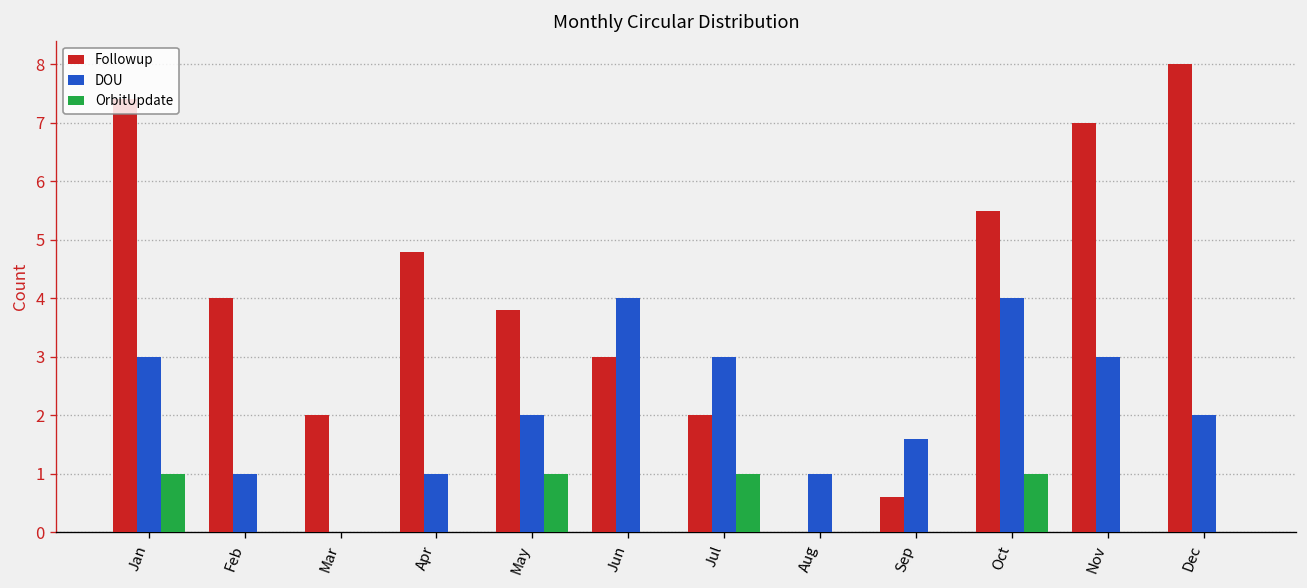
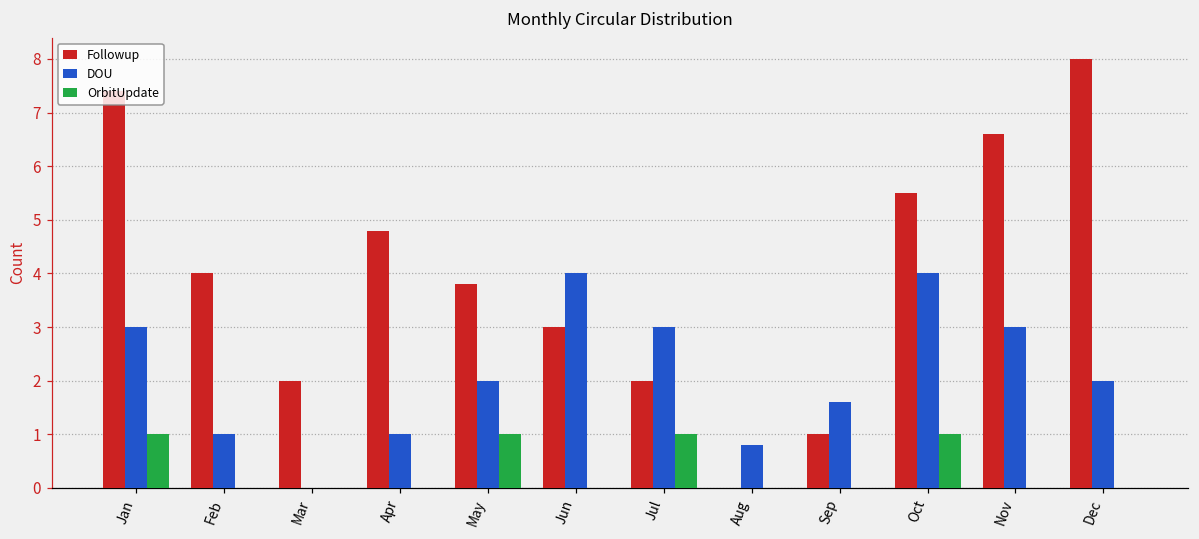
  {
    "Followup": {
      "Feb": 4.0,
      "Mar": 2.0,
      "Apr": 4.8,
      "May": 3.8,
      "Jun": 3.0,
      "Jul": 2.0,
      "Aug": 0.0,
-     "Sep": 0.6,
+     "Sep": 1.0,
      "Oct": 5.5,
-     "Nov": 7.0,
+     "Nov": 6.6,
      "Dec": 8.0
    },
    "DOU": {
      "Jan": 3.0,
      "Feb": 1.0,
      "Mar": 0.0,
      "Apr": 1.0,
      "May": 2.0,
      "Jun": 4.0,
      "Jul": 3.0,
-     "Aug": 1.0,
+     "Aug": 0.8,
      "Sep": 1.6,
      "Oct": 4.0,
      "Nov": 3.0,
      "Dec": 2.0
    },
    "OrbitUpdate": {
      "Jan": 1.0,
      "Feb": 0.0,
      "Mar": 0.0,
      "Apr": 0.0,
      "May": 1.0,
      "Jun": 0.0,
      "Jul": 1.0,
      "Aug": 0.0,
      "Sep": 0.0,
      "Oct": 1.0,
      "Nov": 0.0,
      "Dec": 0.0
    }
  }
